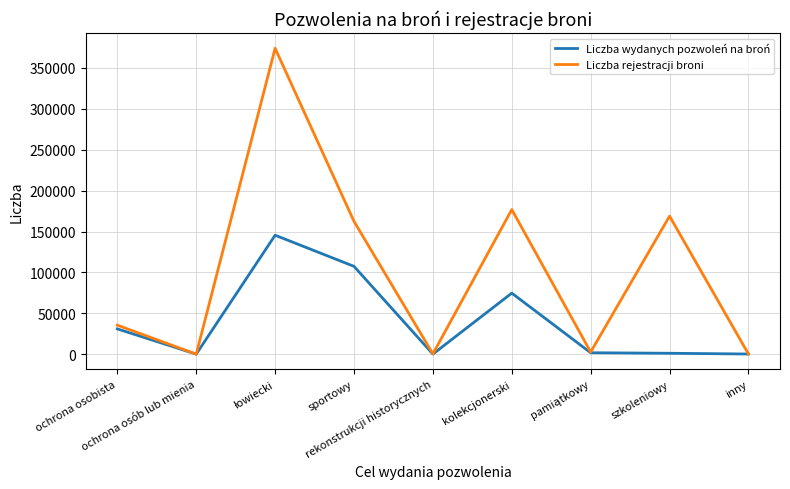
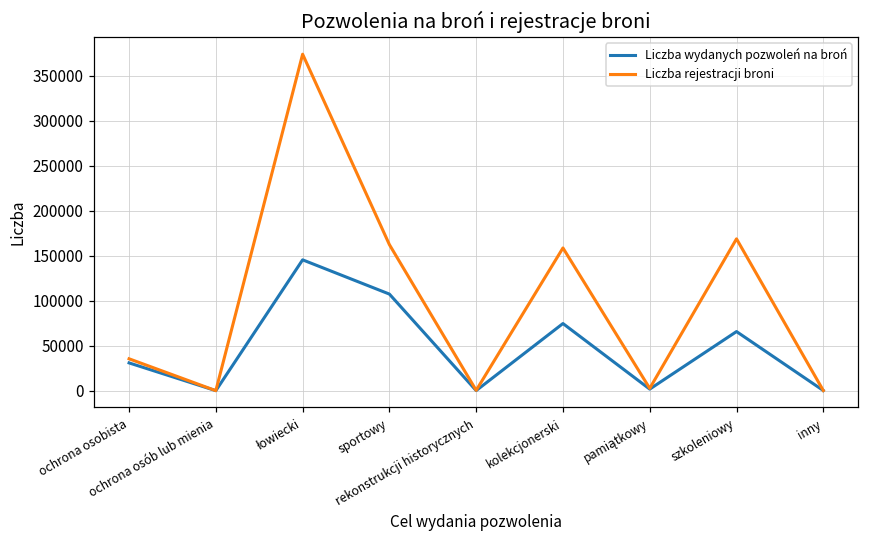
  {
    "Liczba wydanych pozwoleń na broń": {
      "ochrona osobista": 30000,
      "łowiecki": 150000,
      "sportowy": 110000,
      "kolekcjonerski": 70000,
-     "szkoleniowy": 0
+     "szkoleniowy": 70000
    },
    "Liczba rejestracji broni": {
      "ochrona osobista": 40000,
      "łowiecki": 370000,
      "sportowy": 160000,
-     "kolekcjonerski": 180000,
+     "kolekcjonerski": 160000,
      "szkoleniowy": 170000
    }
  }
